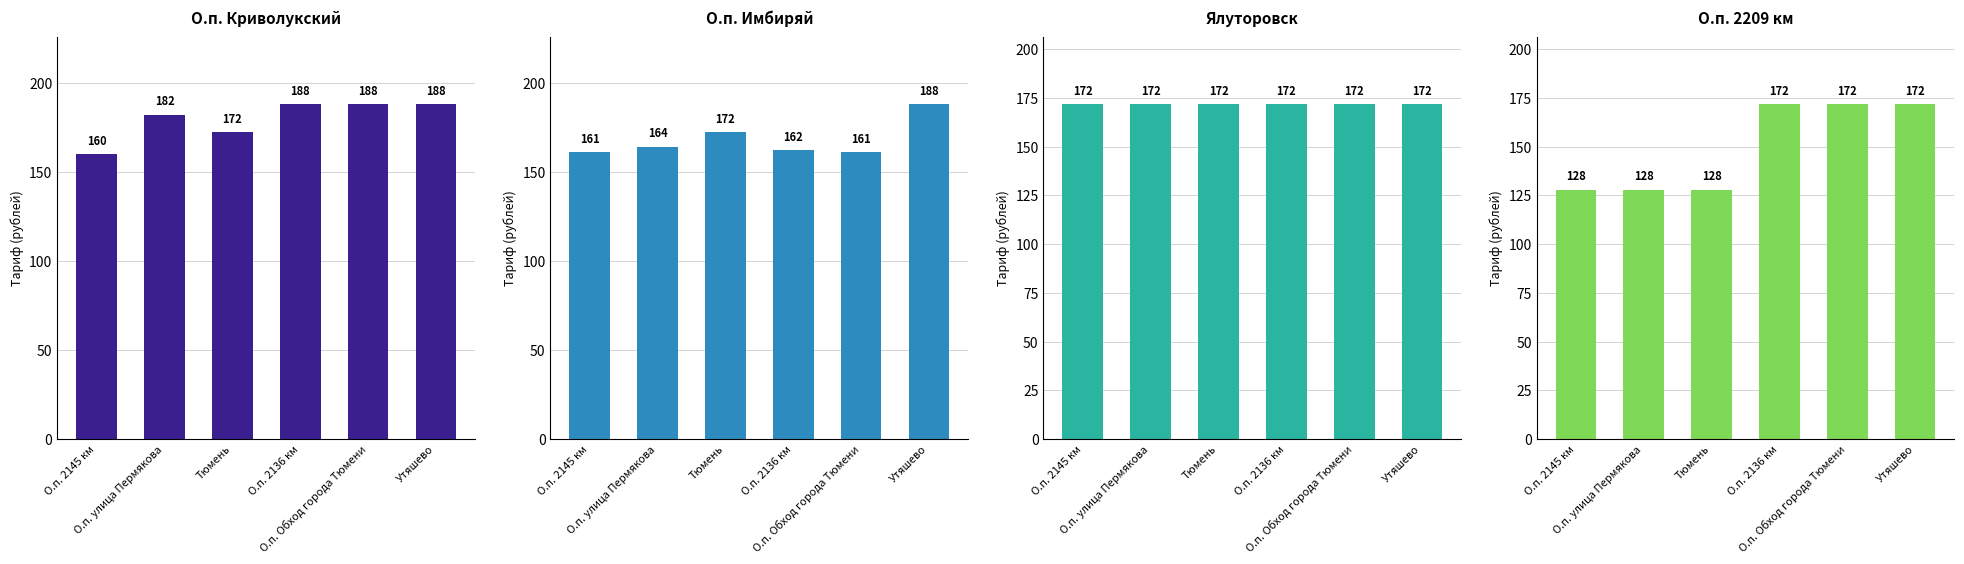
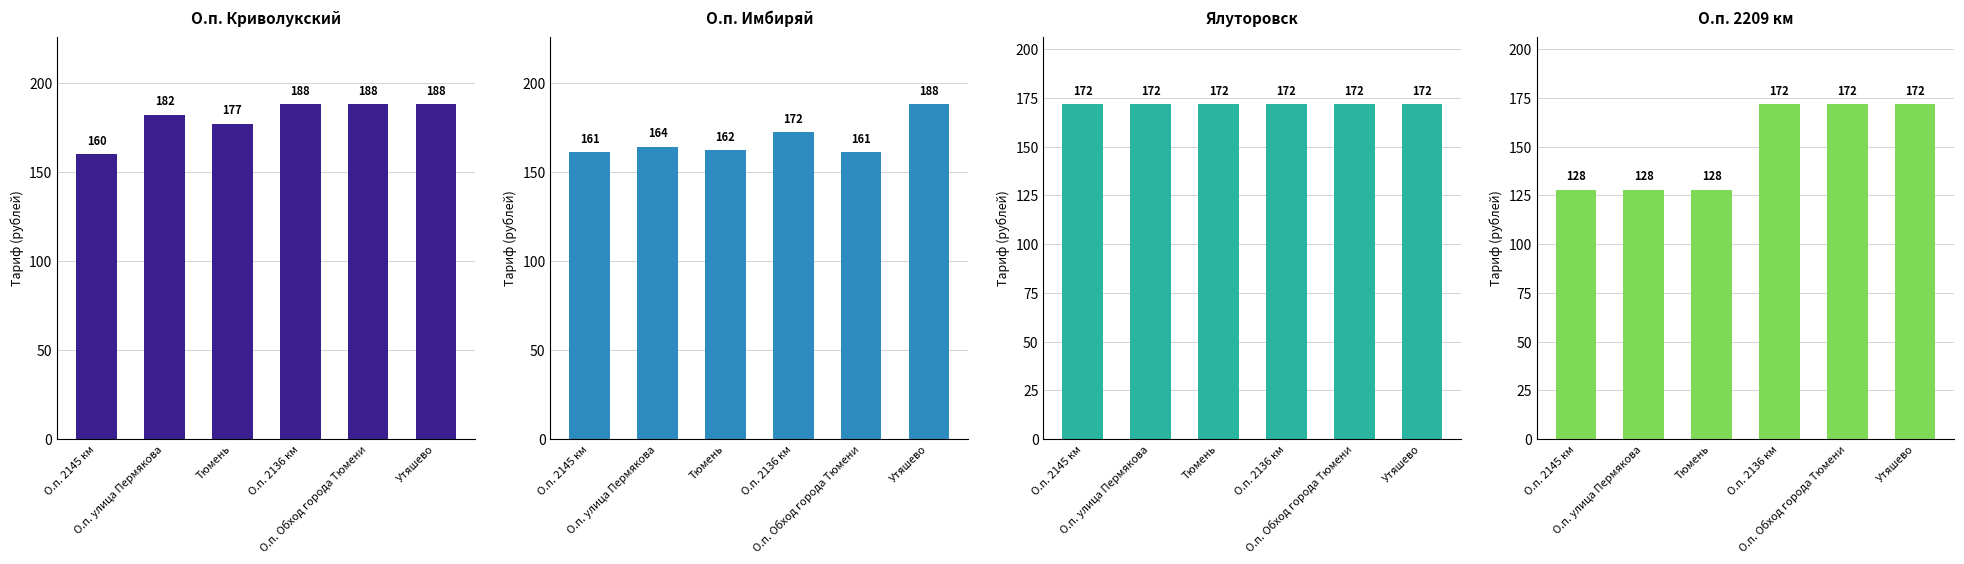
  {
    "О.п. Криволукский": {
      "О.п. 2145 км": 160,
      "О.п. улица Пермякова": 182,
-     "Тюмень": 172,
+     "Тюмень": 177,
      "О.п. 2136 км": 188,
      "О.п. Обход города Тюмени": 188,
      "Утяшево": 188
    },
    "О.п. Имбиряй": {
      "О.п. 2145 км": 161,
      "О.п. улица Пермякова": 164,
-     "Тюмень": 172,
-     "О.п. 2136 км": 162,
+     "Тюмень": 162,
+     "О.п. 2136 км": 172,
      "О.п. Обход города Тюмени": 161,
      "Утяшево": 188
    },
    "Ялуторовск": {
      "О.п. 2145 км": 172,
      "О.п. улица Пермякова": 172,
      "Тюмень": 172,
      "О.п. 2136 км": 172,
      "О.п. Обход города Тюмени": 172,
      "Утяшево": 172
    },
    "О.п. 2209 км": {
      "О.п. 2145 км": 128,
      "О.п. улица Пермякова": 128,
      "Тюмень": 128,
      "О.п. 2136 км": 172,
      "О.п. Обход города Тюмени": 172,
      "Утяшево": 172
    }
  }
